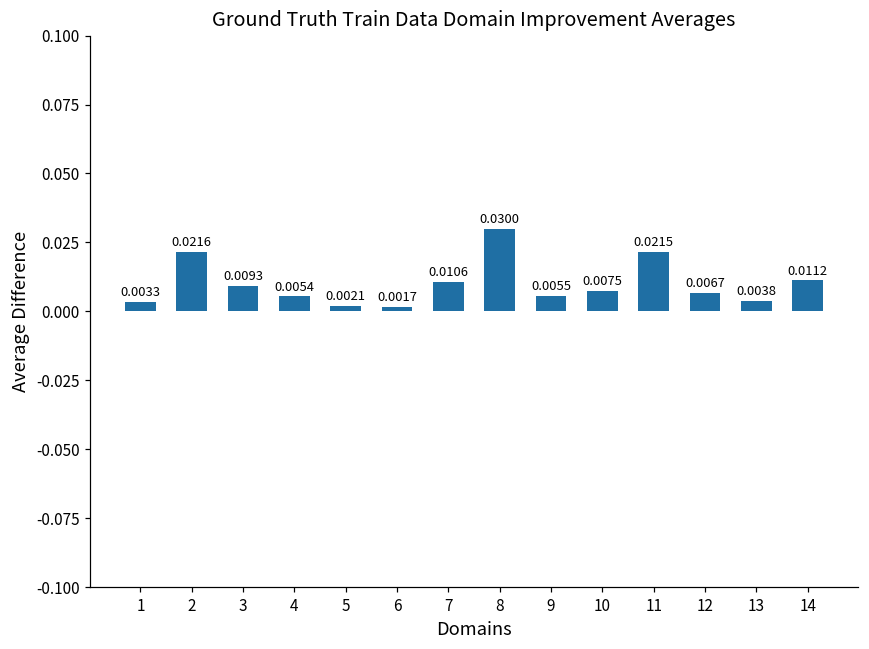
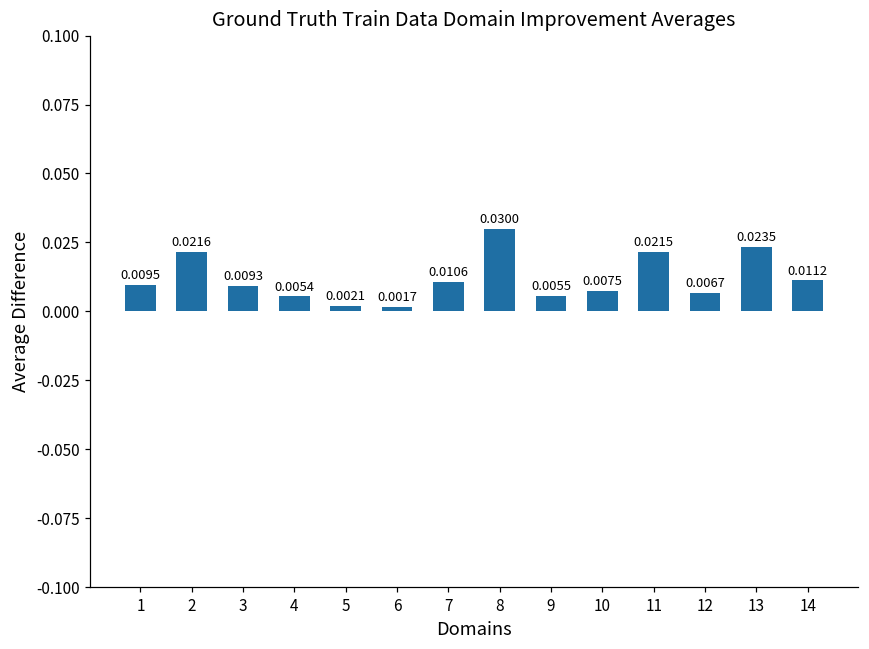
  {
-   "1": 0.0033,
+   "1": 0.0095,
    "2": 0.0216,
    "3": 0.0093,
    "4": 0.0054,
    "5": 0.0021,
    "6": 0.0017,
    "7": 0.0106,
    "8": 0.0300,
    "9": 0.0055,
    "10": 0.0075,
    "11": 0.0215,
    "12": 0.0067,
-   "13": 0.0038,
+   "13": 0.0235,
    "14": 0.0112
  }
